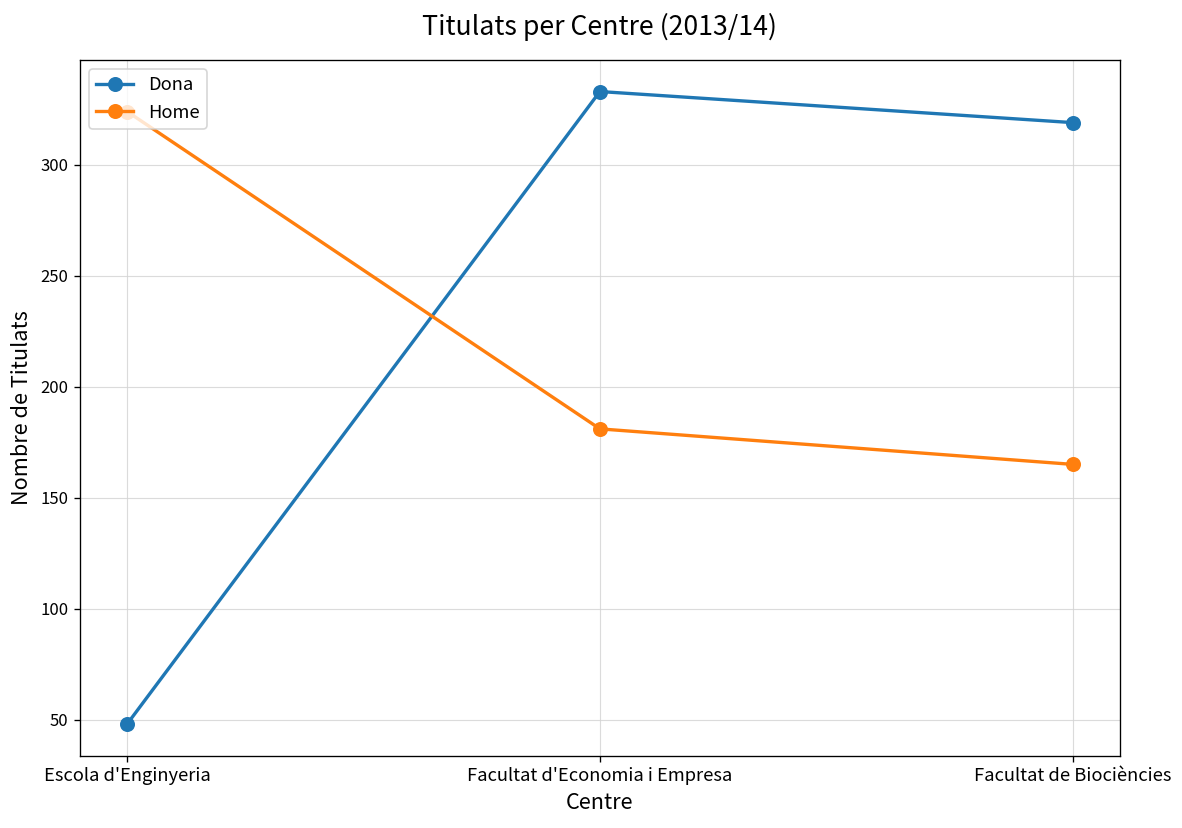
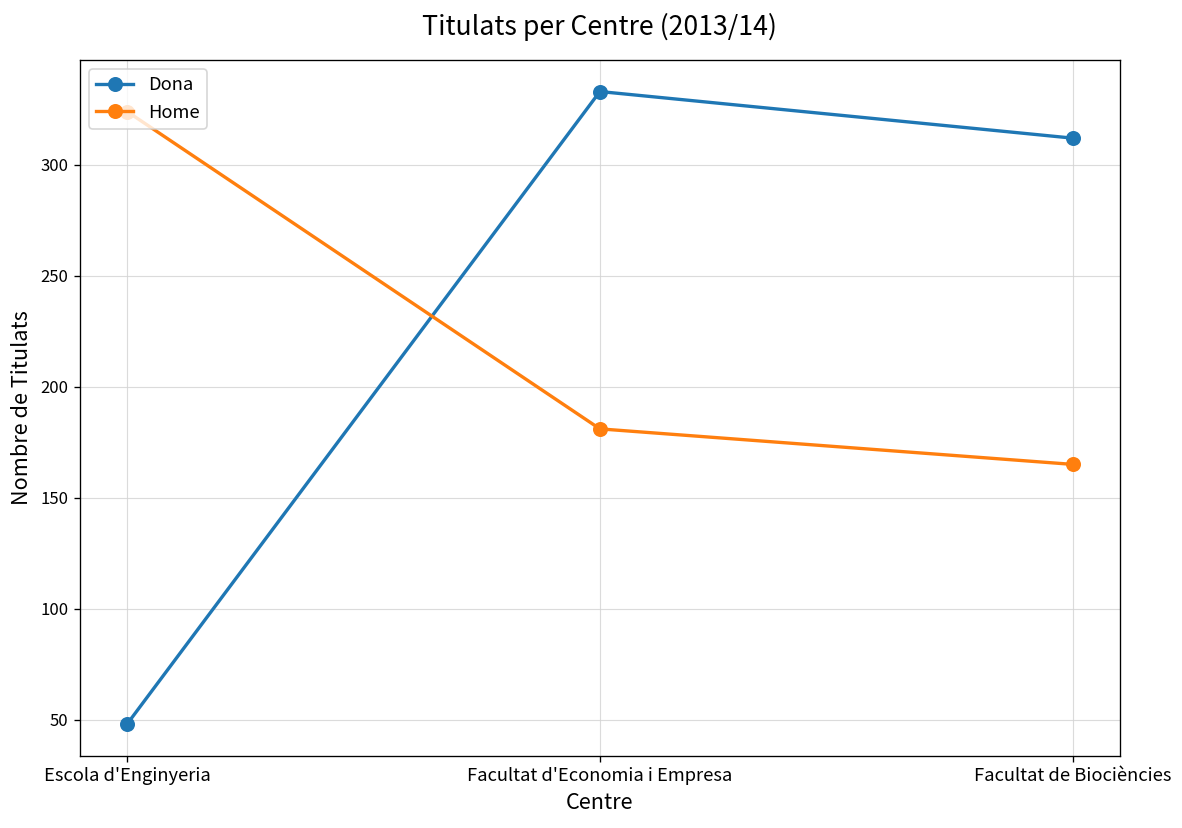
  {
    "Dona": {
      "Escola d'Enginyeria": 48,
      "Facultat d'Economia i Empresa": 333,
-     "Facultat de Biociències": 319
+     "Facultat de Biociències": 312
    },
    "Home": {
      "Facultat d'Economia i Empresa": 181,
      "Facultat de Biociències": 165
    }
  }
